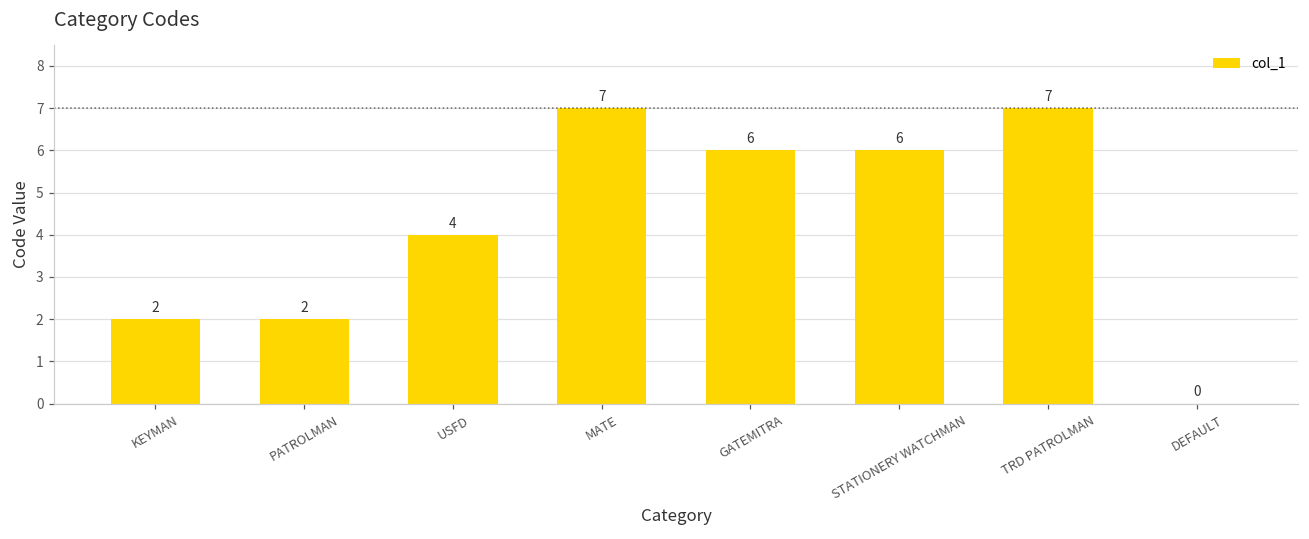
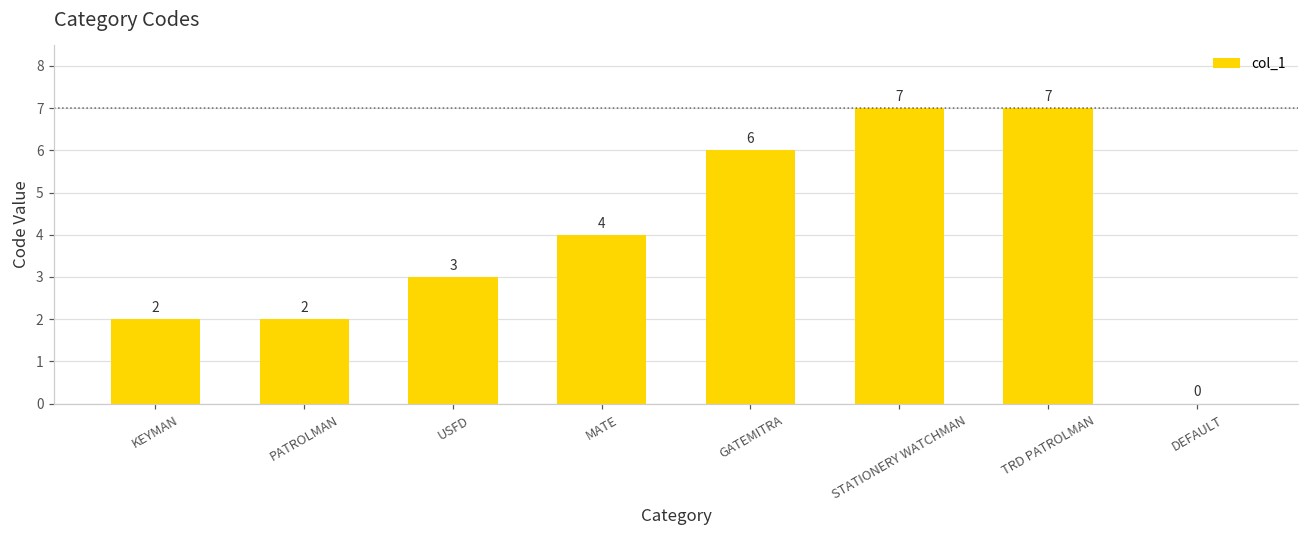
  {
    "KEYMAN": 2,
    "PATROLMAN": 2,
-   "USFD": 4,
-   "MATE": 7,
+   "USFD": 3,
+   "MATE": 4,
    "GATEMITRA": 6,
-   "STATIONERY WATCHMAN": 6,
+   "STATIONERY WATCHMAN": 7,
    "TRD PATROLMAN": 7,
    "DEFAULT": 0
  }
